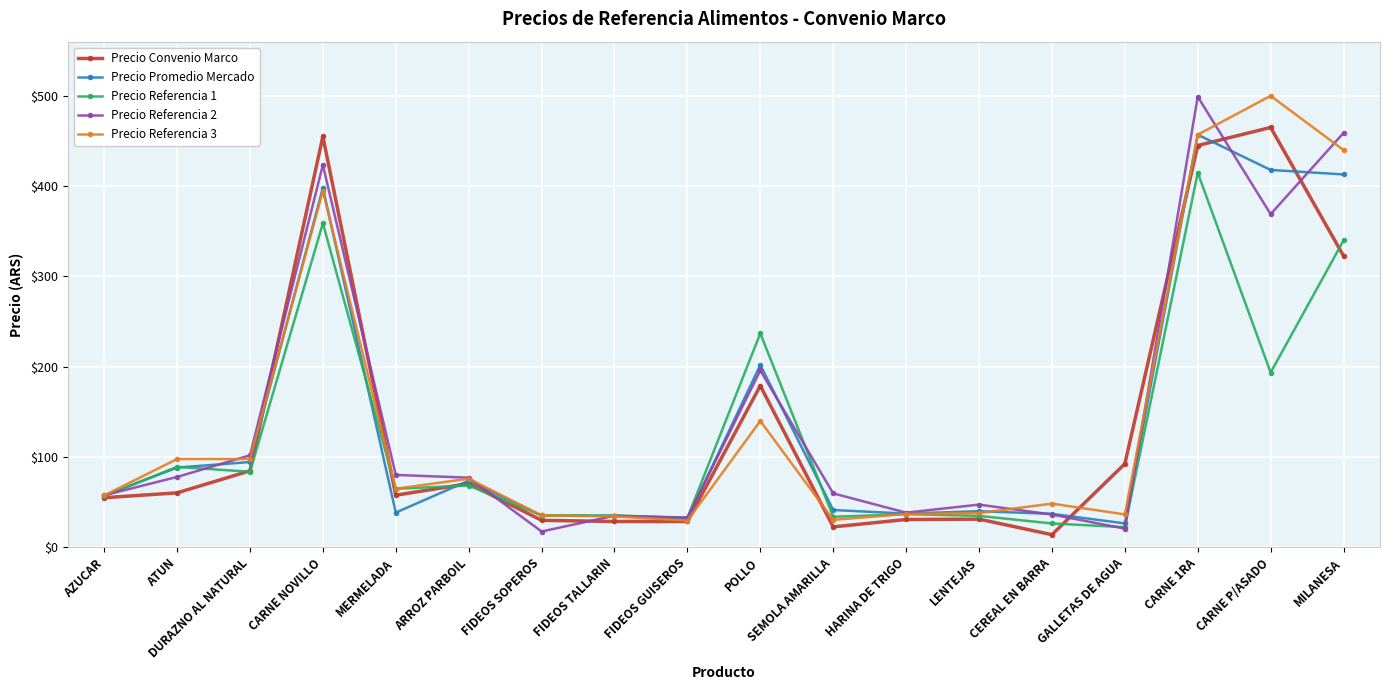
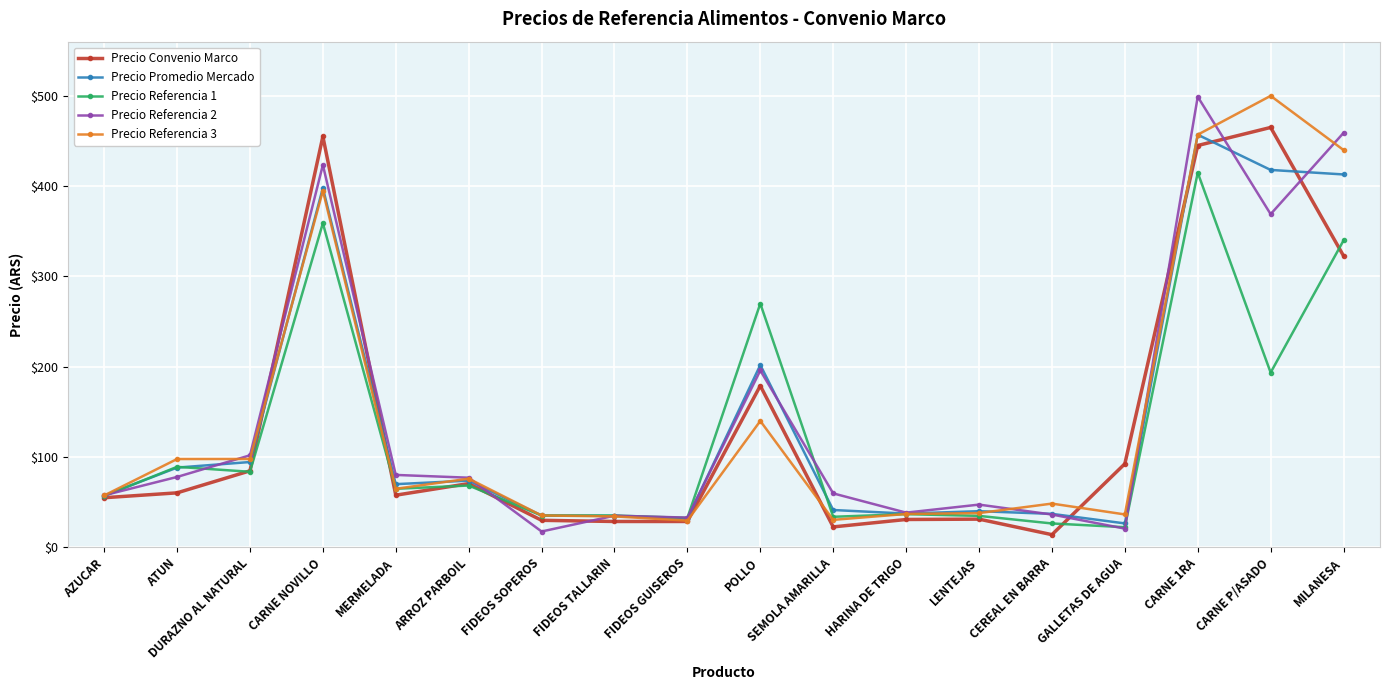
  {
    "Precio Convenio Marco": {
      "ATUN": "$60",
      "CARNE NOVILLO": "$460",
      "MERMELADA": "$60",
      "FIDEOS SOPEROS": "$30",
      "FIDEOS TALLARIN": "$30",
      "POLLO": "$180",
      "SEMOLA AMARILLA": "$20",
      "HARINA DE TRIGO": "$30",
      "LENTEJAS": "$30",
      "CEREAL EN BARRA": "$10",
      "GALLETAS DE AGUA": "$90",
      "CARNE 1RA": "$450",
      "CARNE P/ASADO": "$470",
      "MILANESA": "$320"
    },
    "Precio Promedio Mercado": {
      "DURAZNO AL NATURAL": "$90",
      "CARNE NOVILLO": "$400",
-     "MERMELADA": "$40",
+     "MERMELADA": "$70",
      "POLLO": "$200",
      "SEMOLA AMARILLA": "$40",
      "GALLETAS DE AGUA": "$30",
      "CARNE P/ASADO": "$420",
      "MILANESA": "$410"
    },
    "Precio Referencia 1": {
      "CARNE NOVILLO": "$360",
-     "POLLO": "$240",
+     "POLLO": "$270",
      "SEMOLA AMARILLA": "$30",
      "LENTEJAS": "$30",
      "CEREAL EN BARRA": "$30",
      "CARNE 1RA": "$410",
      "CARNE P/ASADO": "$190",
      "MILANESA": "$340"
    },
    "Precio Referencia 2": {
      "ATUN": "$80",
      "DURAZNO AL NATURAL": "$100",
      "CARNE NOVILLO": "$420",
      "MERMELADA": "$80",
      "FIDEOS SOPEROS": "$20",
      "POLLO": "$200",
      "SEMOLA AMARILLA": "$60",
      "LENTEJAS": "$50",
      "CARNE 1RA": "$500",
      "CARNE P/ASADO": "$370",
      "MILANESA": "$460"
    },
    "Precio Referencia 3": {
      "ATUN": "$100",
      "DURAZNO AL NATURAL": "$100",
      "CARNE NOVILLO": "$390",
      "POLLO": "$140",
      "SEMOLA AMARILLA": "$30",
      "CEREAL EN BARRA": "$50",
      "GALLETAS DE AGUA": "$40",
      "CARNE P/ASADO": "$500",
      "MILANESA": "$440"
    }
  }
